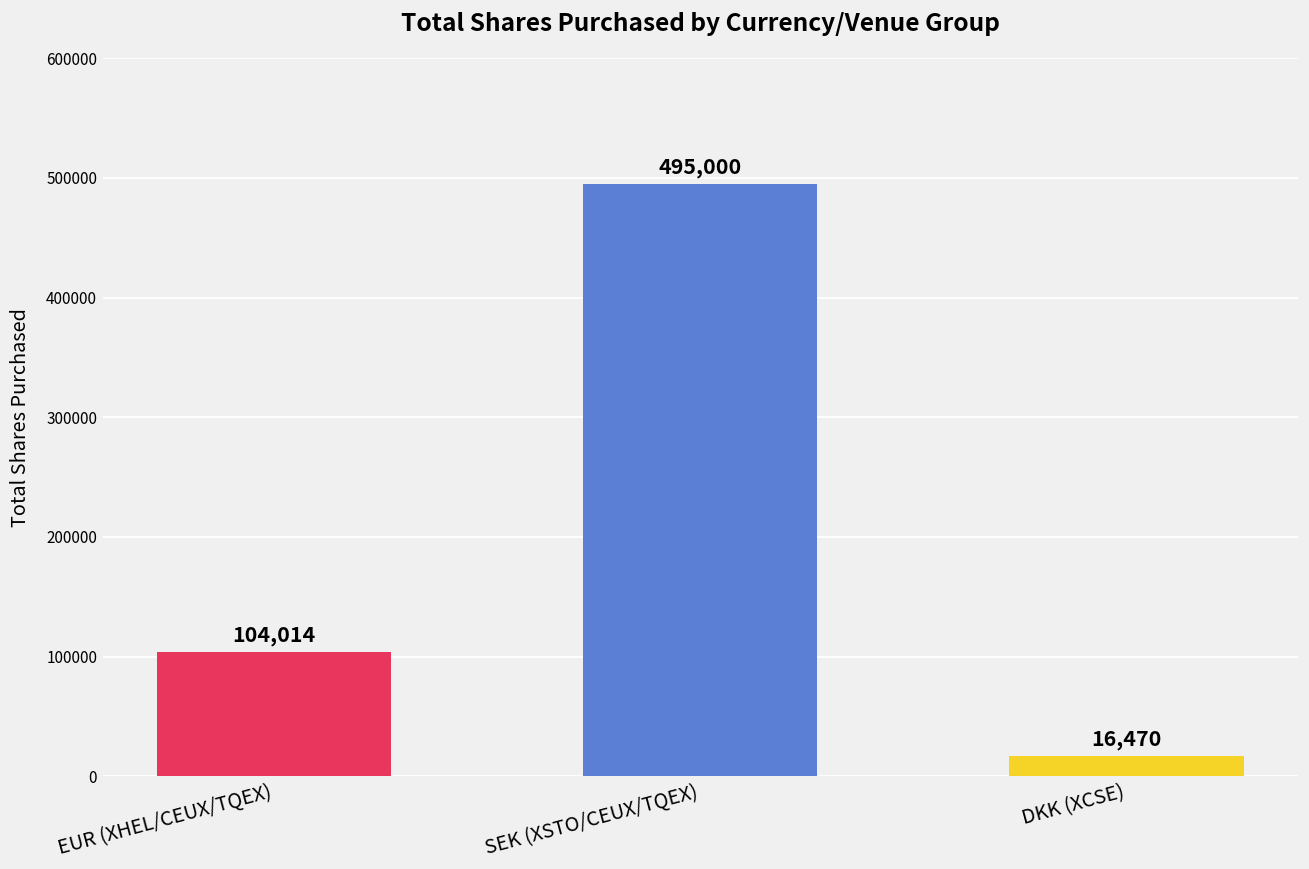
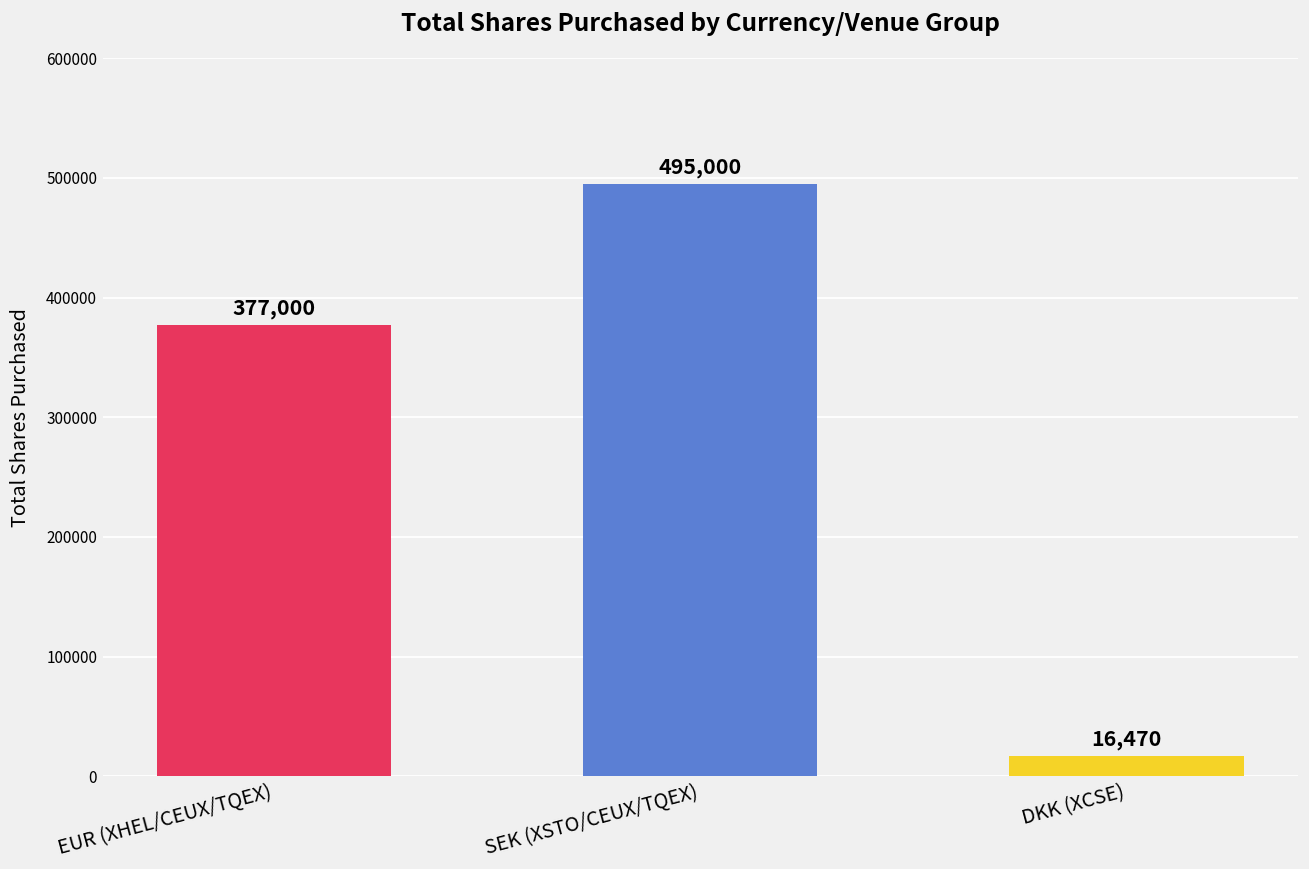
  {
-   "EUR (XHEL/CEUX/TQEX)": "104,014",
+   "EUR (XHEL/CEUX/TQEX)": "377,000",
    "SEK (XSTO/CEUX/TQEX)": "495,000",
    "DKK (XCSE)": "16,470"
  }
